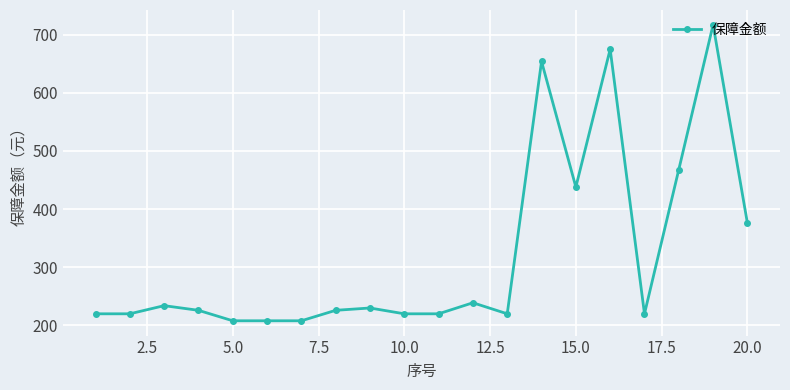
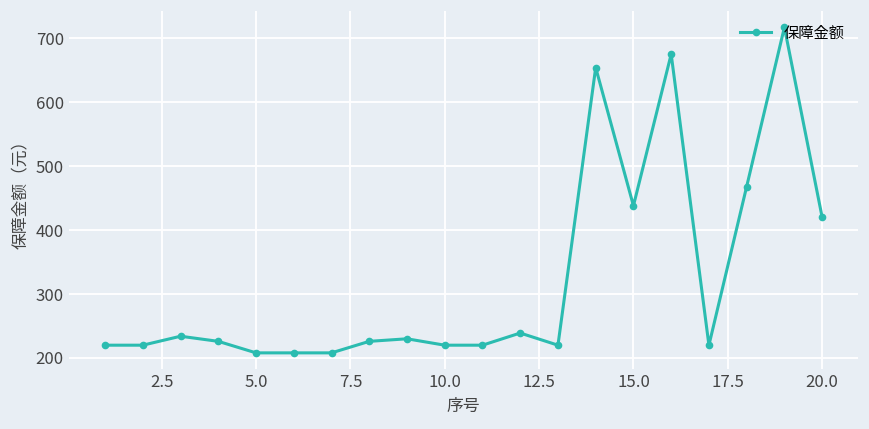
  {
    "5.0": 210,
    "10.0": 220,
    "15.0": 440,
-   "20.0": 380
+   "20.0": 420
  }
